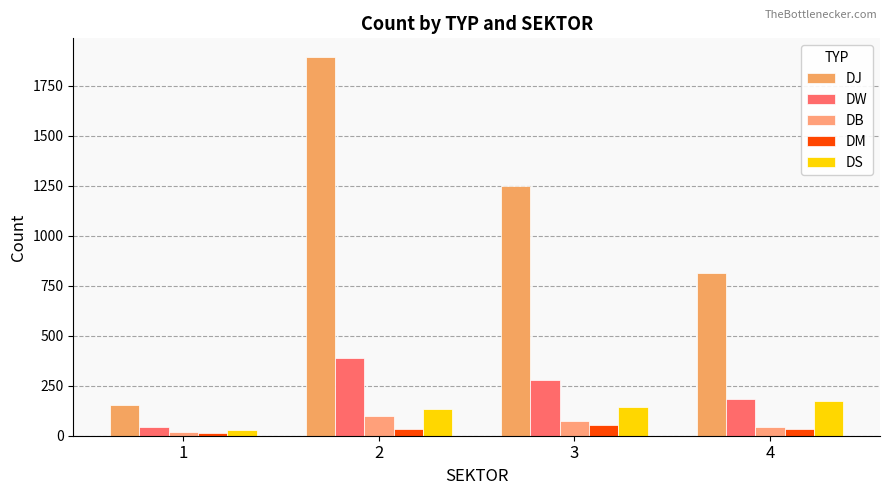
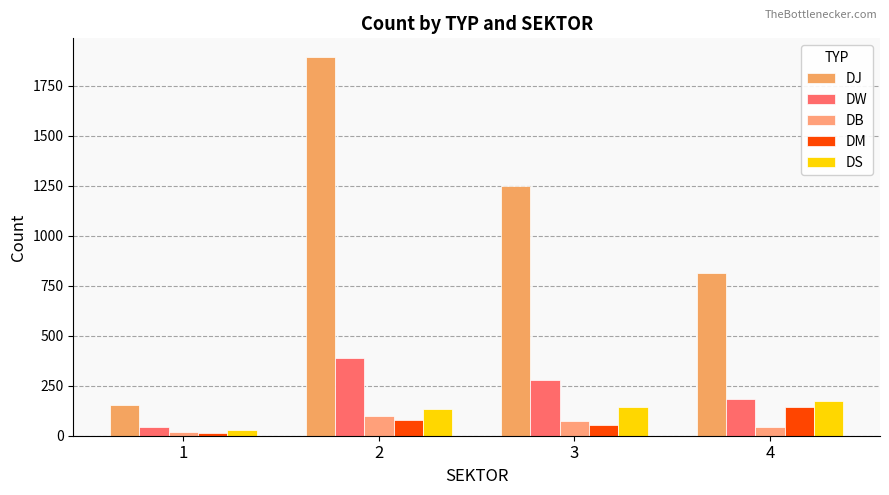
  {
    "DM": {
-     "2": 30,
+     "2": 80,
      "3": 50,
-     "4": 30
+     "4": 140
    },
    "DS": {
      "1": 30,
      "2": 130,
      "3": 150,
      "4": 180
    }
  }
